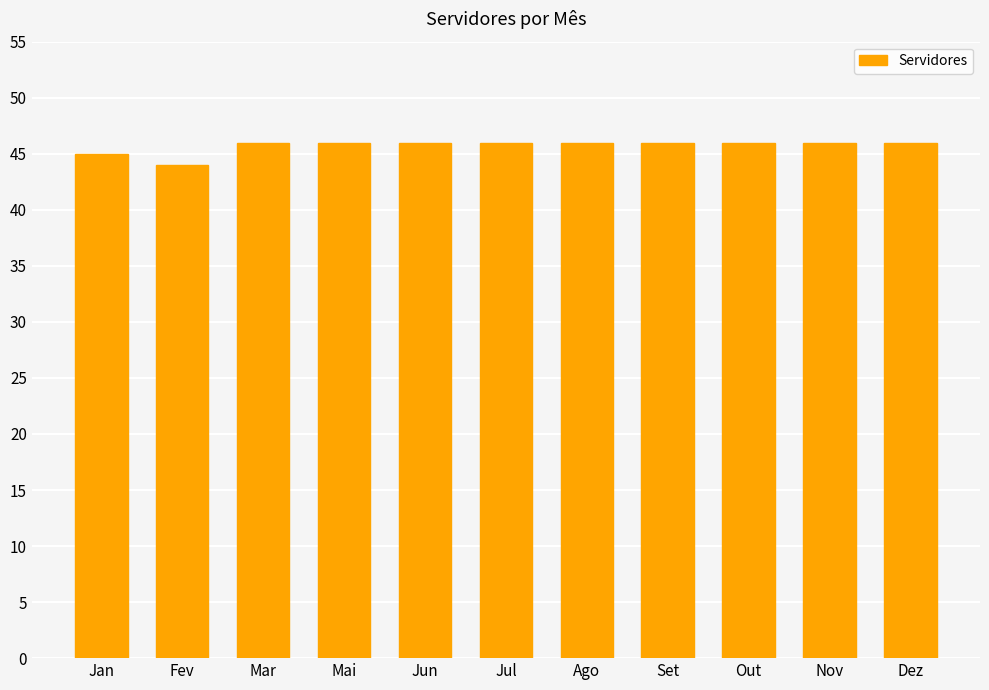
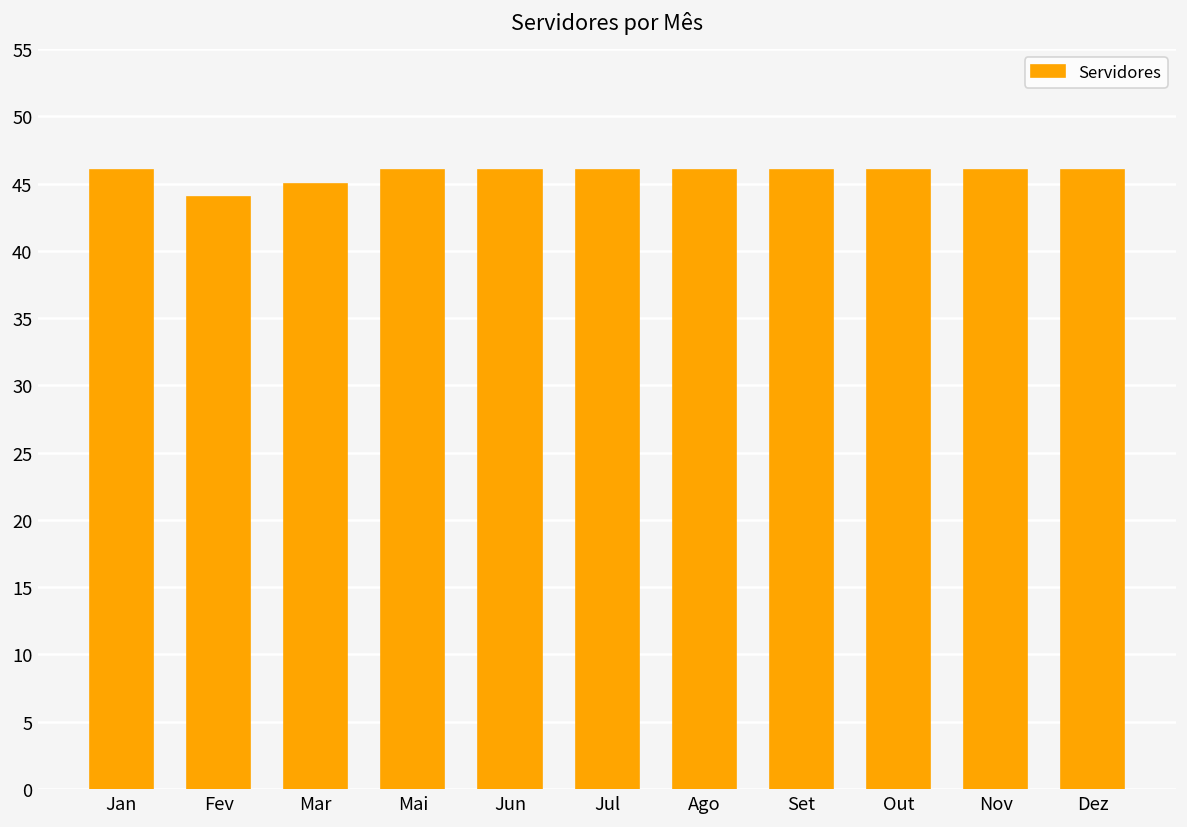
  {
-   "Jan": 45,
+   "Jan": 46,
    "Fev": 44,
-   "Mar": 46,
+   "Mar": 45,
    "Mai": 46,
    "Jun": 46,
    "Jul": 46,
    "Ago": 46,
    "Set": 46,
    "Out": 46,
    "Nov": 46,
    "Dez": 46
  }
